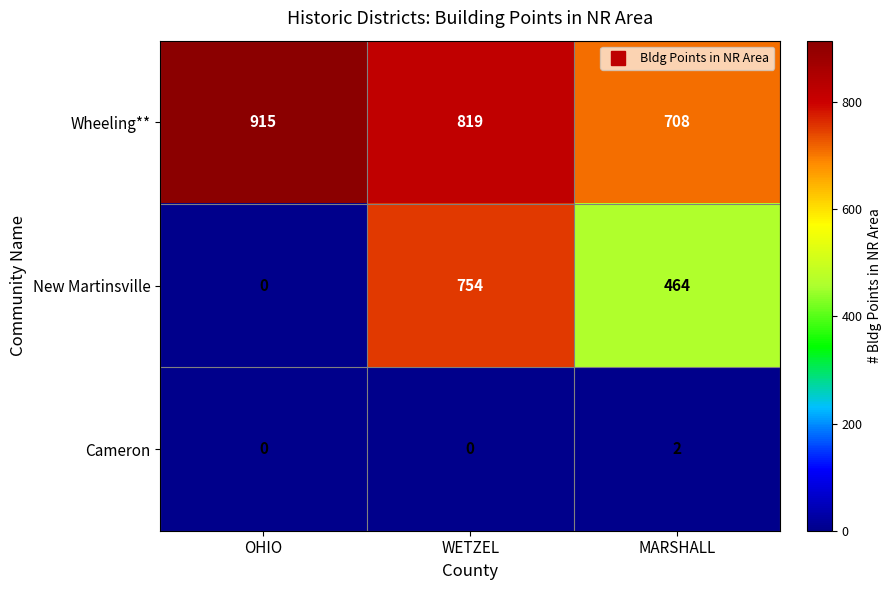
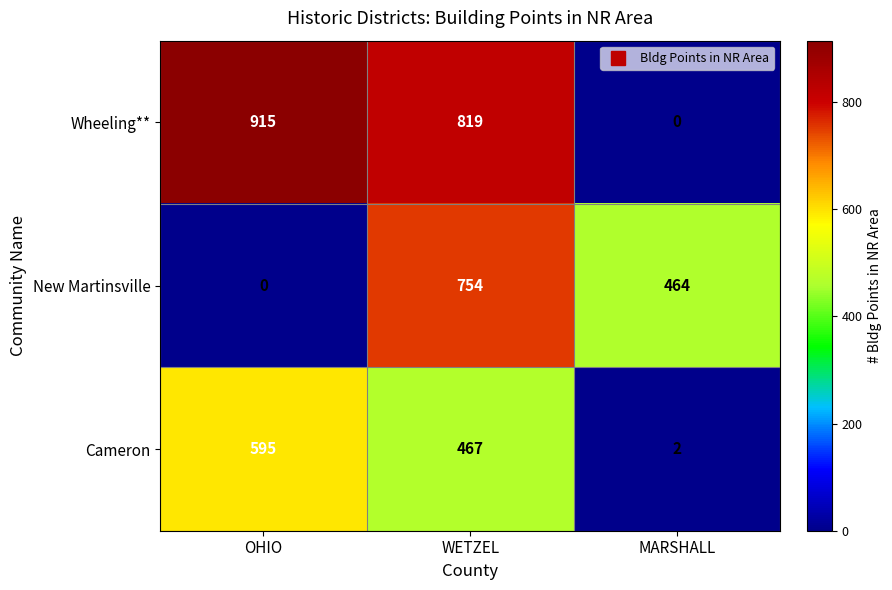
  {
    "Wheeling**": {
      "OHIO": 915,
      "WETZEL": 819,
-     "MARSHALL": 708
+     "MARSHALL": 0
    },
    "New Martinsville": {
      "OHIO": 0,
      "WETZEL": 754,
      "MARSHALL": 464
    },
    "Cameron": {
-     "OHIO": 0,
-     "WETZEL": 0,
+     "OHIO": 595,
+     "WETZEL": 467,
      "MARSHALL": 2
    }
  }
